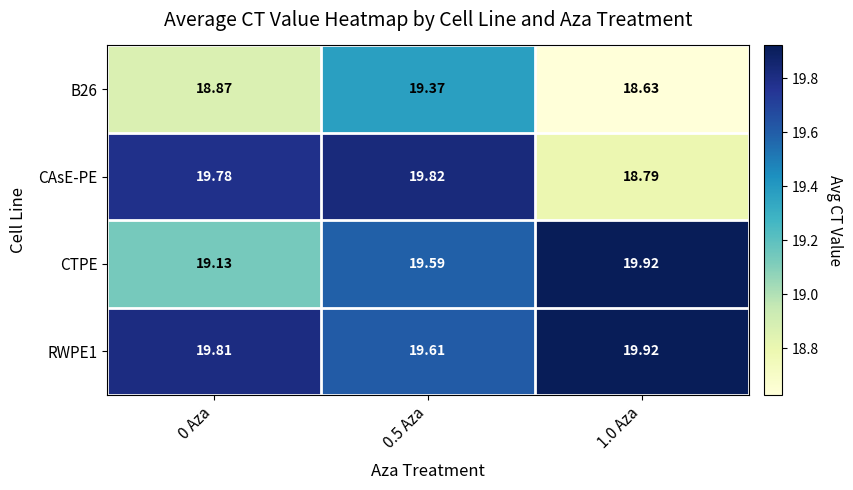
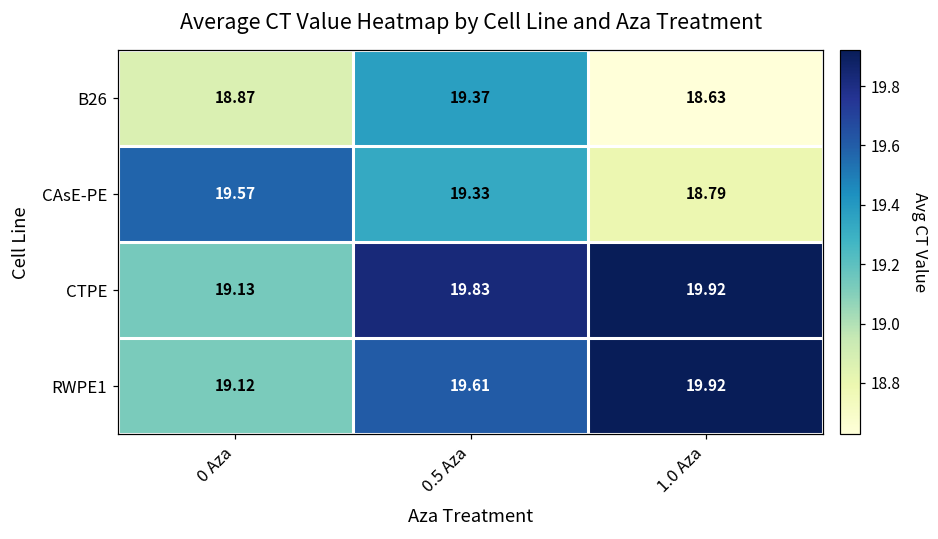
  {
    "B26": {
      "0 Aza": 18.87,
      "0.5 Aza": 19.37,
      "1.0 Aza": 18.63
    },
    "CAsE-PE": {
-     "0 Aza": 19.78,
-     "0.5 Aza": 19.82,
+     "0 Aza": 19.57,
+     "0.5 Aza": 19.33,
      "1.0 Aza": 18.79
    },
    "CTPE": {
      "0 Aza": 19.13,
-     "0.5 Aza": 19.59,
+     "0.5 Aza": 19.83,
      "1.0 Aza": 19.92
    },
    "RWPE1": {
-     "0 Aza": 19.81,
+     "0 Aza": 19.12,
      "0.5 Aza": 19.61,
      "1.0 Aza": 19.92
    }
  }
